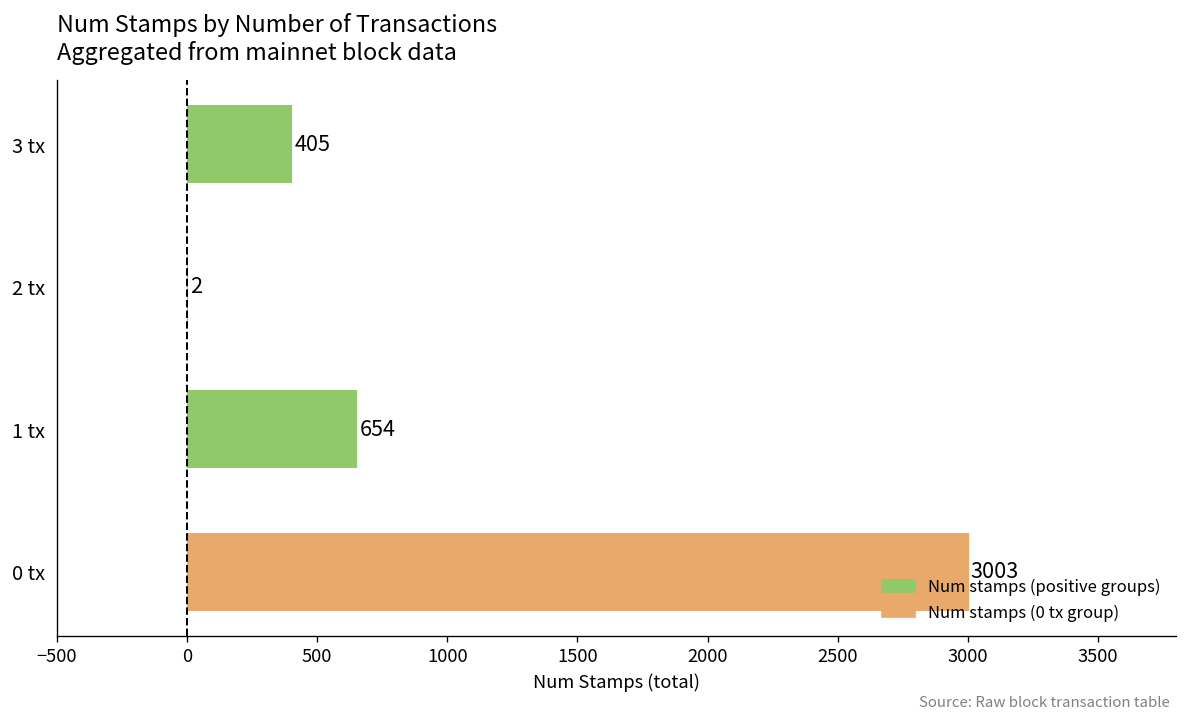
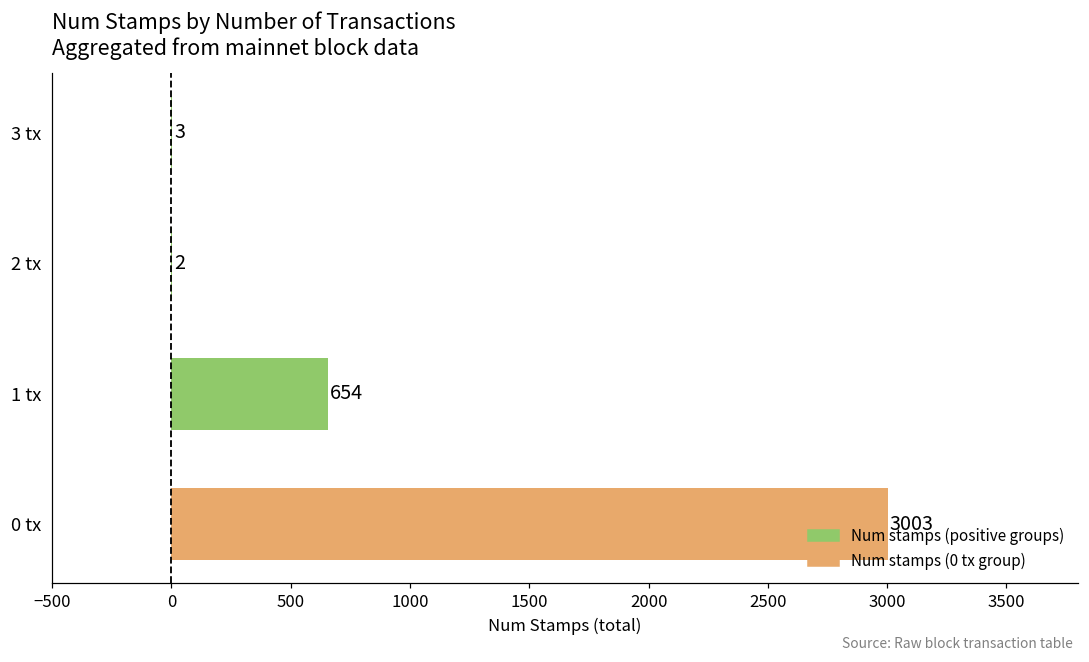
  {
-   "3 tx": 405,
+   "3 tx": 3,
    "2 tx": 2,
    "1 tx": 654,
    "0 tx": 3003
  }
